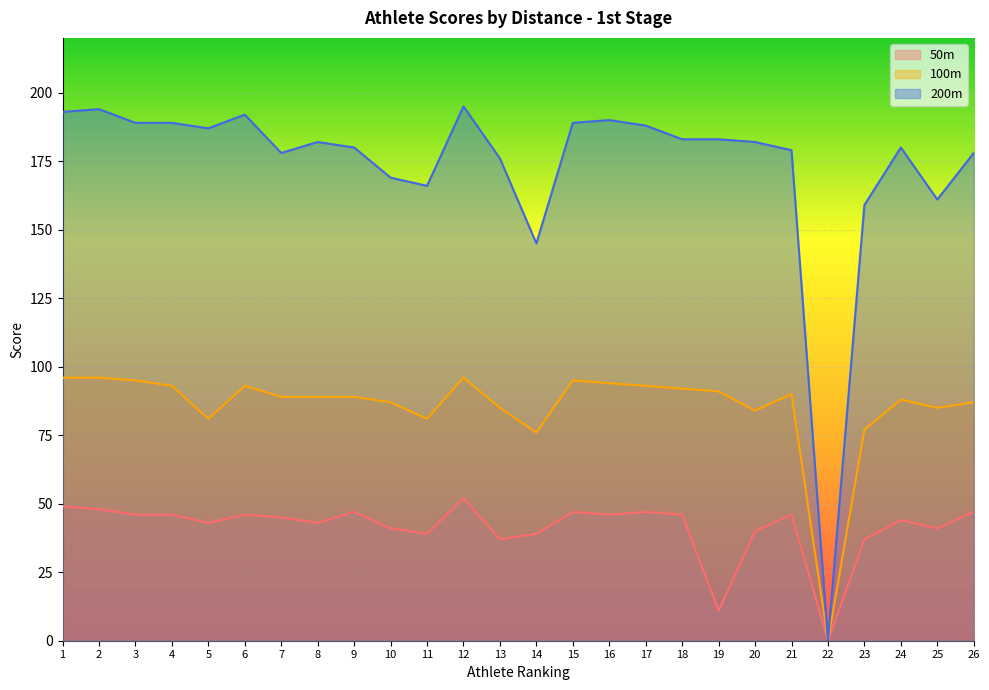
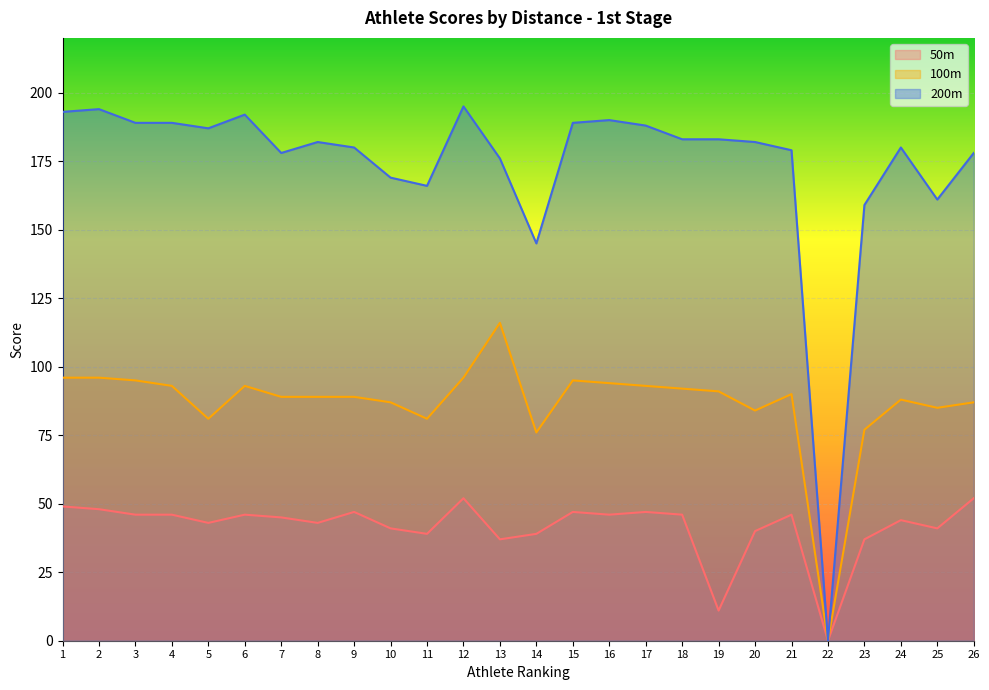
  {
    "50m": {
      "1": 49,
      "2": 48,
      "3": 46,
      "4": 46,
      "5": 43,
      "6": 46,
      "7": 45,
      "8": 43,
      "9": 47,
      "10": 41,
      "11": 39,
      "12": 52,
      "13": 37,
      "14": 39,
      "15": 47,
      "16": 46,
      "17": 47,
      "18": 46,
      "19": 11,
      "20": 40,
      "21": 46,
      "23": 37,
      "24": 44,
      "25": 41,
-     "26": 47
+     "26": 52
    },
    "100m": {
      "1": 96,
      "2": 96,
      "3": 95,
      "4": 93,
      "5": 81,
      "6": 93,
      "7": 89,
      "8": 89,
      "9": 89,
      "10": 87,
      "11": 81,
      "12": 96,
-     "13": 85,
+     "13": 116,
      "14": 76,
      "15": 95,
      "16": 94,
      "17": 93,
      "18": 92,
      "19": 91,
      "20": 84,
      "21": 90,
      "23": 77,
      "24": 88,
      "25": 85,
      "26": 87
    },
    "200m": {
      "1": 193,
      "2": 194,
      "3": 189,
      "4": 189,
      "5": 187,
      "6": 192,
      "7": 178,
      "8": 182,
      "9": 180,
      "10": 169,
      "11": 166,
      "12": 195,
      "13": 176,
      "14": 145,
      "15": 189,
      "16": 190,
      "17": 188,
      "18": 183,
      "19": 183,
      "20": 182,
      "21": 179,
      "23": 159,
      "24": 180,
      "25": 161,
      "26": 178
    }
  }
